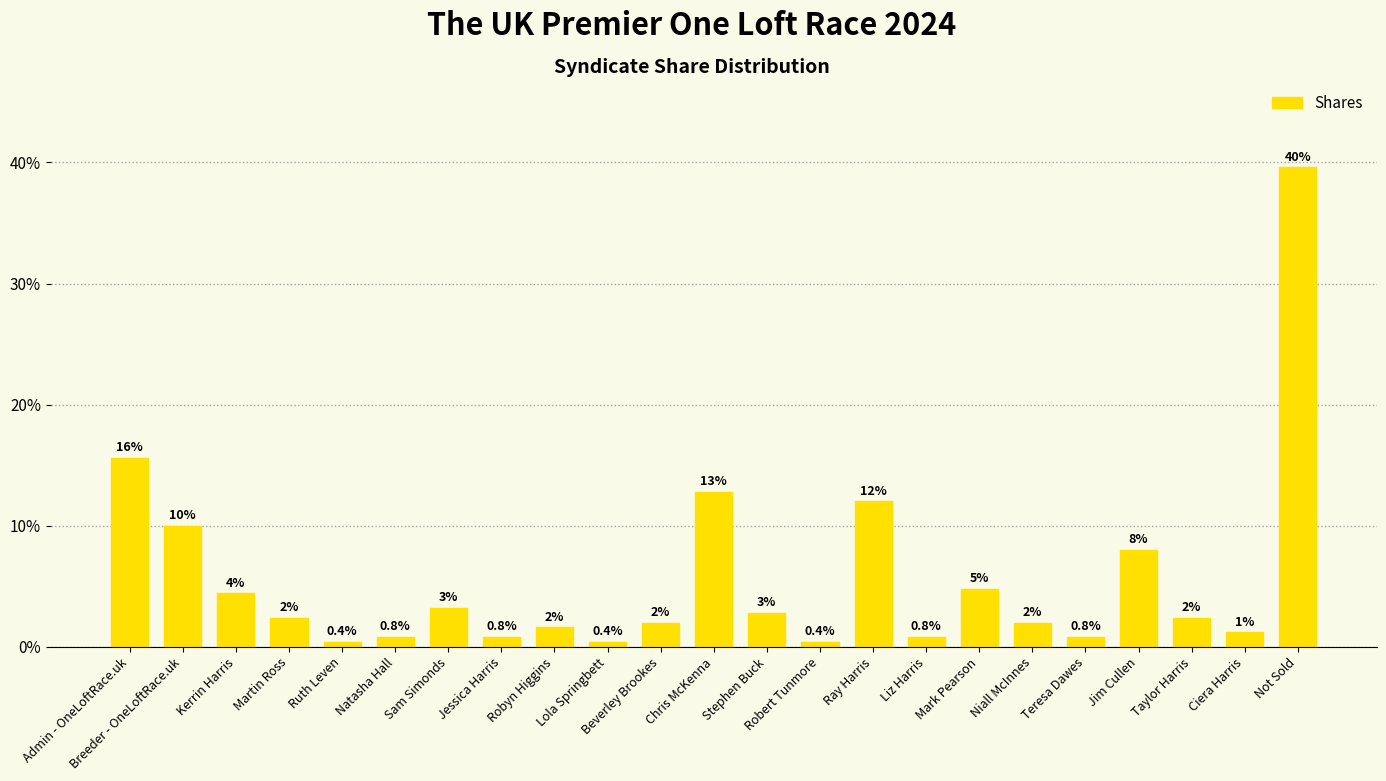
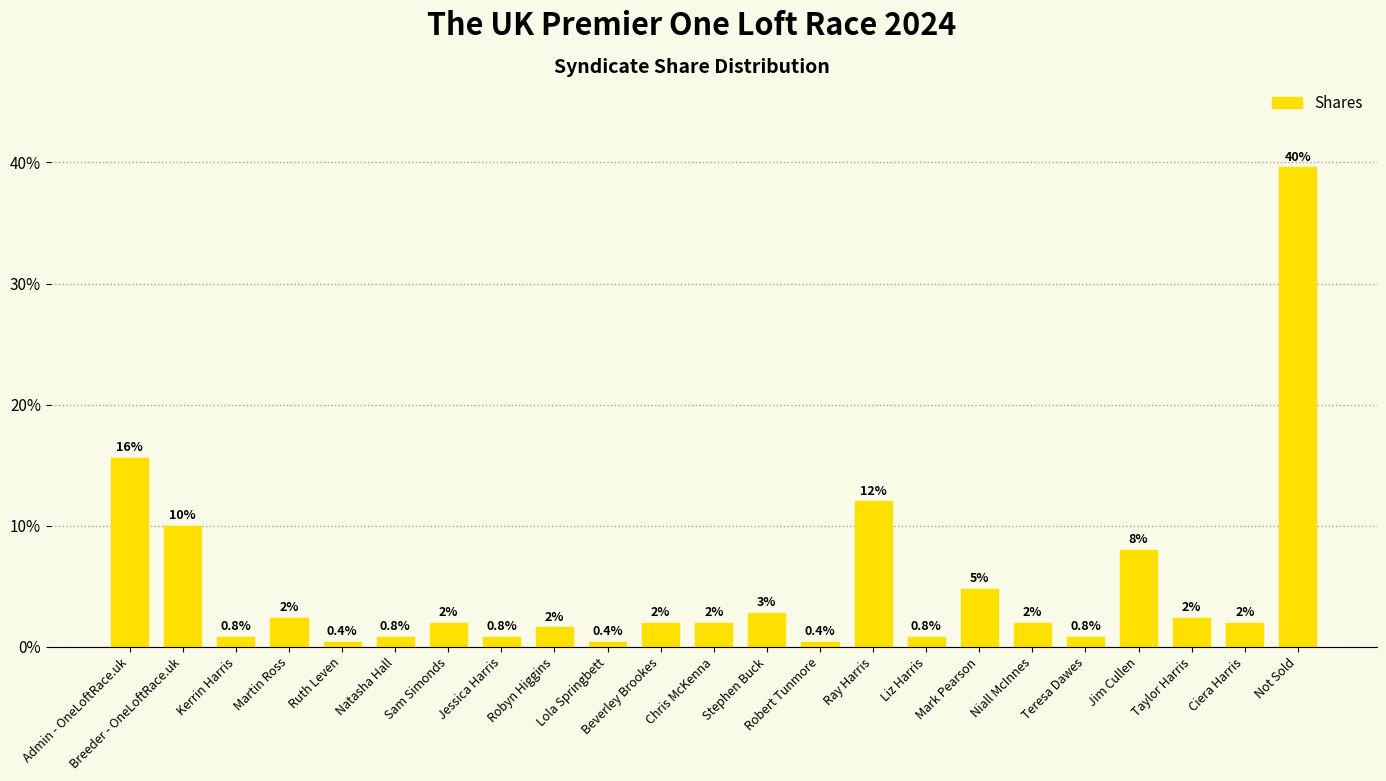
  {
    "Admin - OneLoftRace.uk": "16%",
    "Breeder - OneLoftRace.uk": "10%",
-   "Kerrin Harris": "4%",
+   "Kerrin Harris": "0.8%",
    "Martin Ross": "2%",
    "Ruth Leven": "0.4%",
    "Natasha Hall": "0.8%",
-   "Sam Simonds": "3%",
+   "Sam Simonds": "2%",
    "Jessica Harris": "0.8%",
    "Robyn Higgins": "2%",
    "Lola Springbett": "0.4%",
    "Beverley Brookes": "2%",
-   "Chris McKenna": "13%",
+   "Chris McKenna": "2%",
    "Stephen Buck": "3%",
    "Robert Tunmore": "0.4%",
    "Ray Harris": "12%",
    "Liz Harris": "0.8%",
    "Mark Pearson": "5%",
    "Niall McInnes": "2%",
    "Teresa Dawes": "0.8%",
    "Jim Cullen": "8%",
    "Taylor Harris": "2%",
-   "Ciera Harris": "1%",
+   "Ciera Harris": "2%",
    "Not Sold": "40%"
  }
